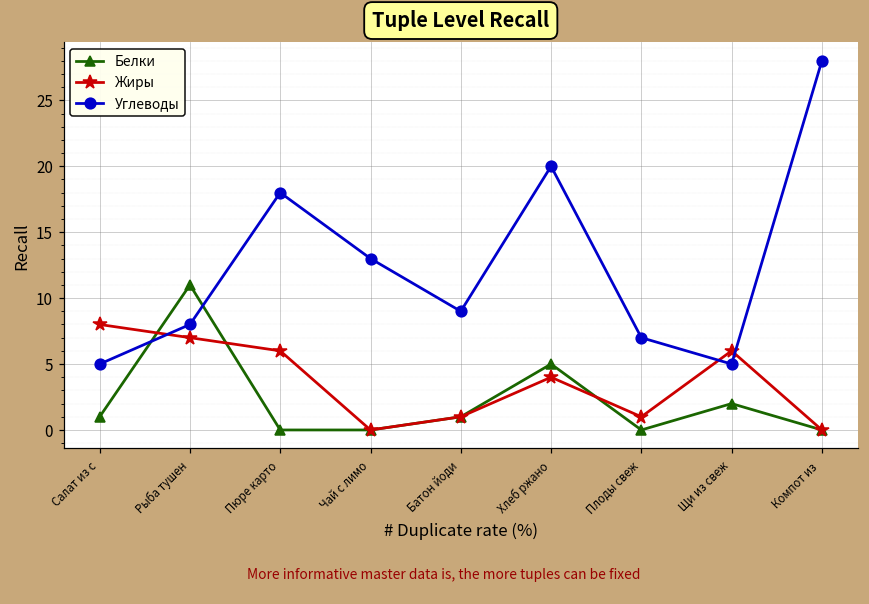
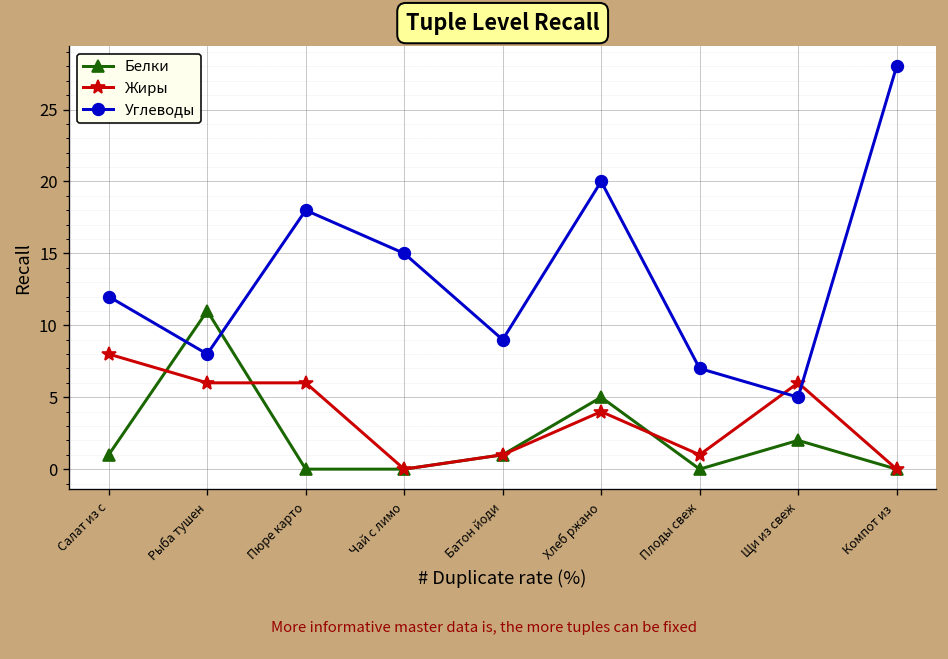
  {
    "Белки": {
      "Салат из с": 1,
      "Рыба тушен": 11,
      "Пюре карто": 0,
      "Хлеб ржано": 5,
      "Плоды свеж": 0,
      "Щи из свеж": 2
    },
    "Жиры": {
      "Салат из с": 8,
-     "Рыба тушен": 7,
+     "Рыба тушен": 6,
      "Пюре карто": 6,
      "Хлеб ржано": 4,
      "Плоды свеж": 1,
      "Щи из свеж": 6
    },
    "Углеводы": {
-     "Салат из с": 5,
+     "Салат из с": 12,
      "Рыба тушен": 8,
      "Пюре карто": 18,
-     "Чай с лимо": 13,
+     "Чай с лимо": 15,
      "Батон йоди": 9,
      "Хлеб ржано": 20,
      "Плоды свеж": 7,
      "Щи из свеж": 5,
      "Компот из": 28
    }
  }
